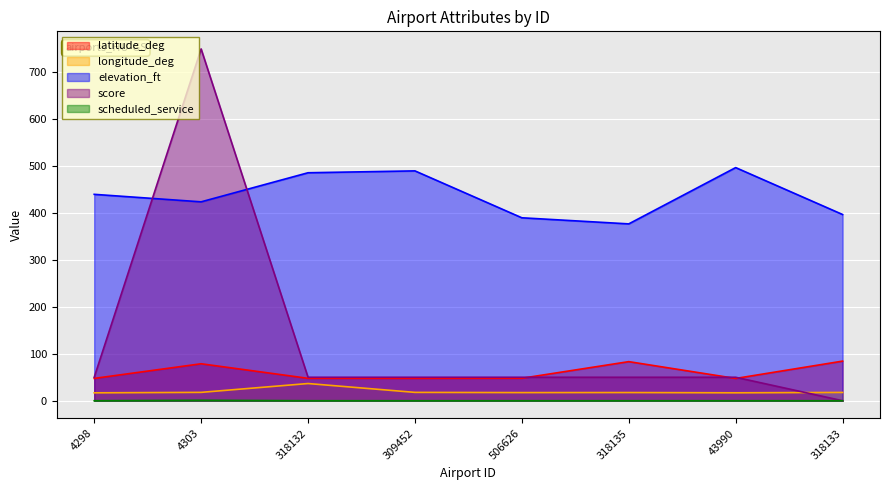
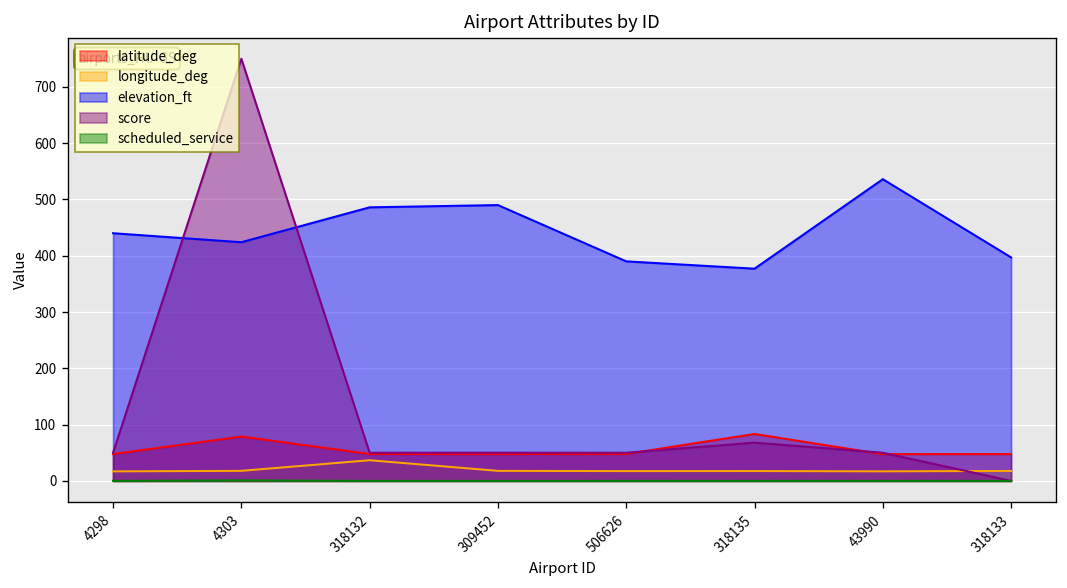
  {
    "latitude_deg": {
      "4303": 80,
      "318135": 80,
-     "318133": 80
+     "318133": 50
    },
    "longitude_deg": {
      "4298": 20,
      "4303": 20,
      "318132": 40,
      "309452": 20,
      "506626": 20,
      "318135": 20,
      "43990": 20,
      "318133": 20
    },
    "elevation_ft": {
      "4298": 440,
      "4303": 420,
      "318132": 490,
      "309452": 490,
      "506626": 390,
      "318135": 380,
-     "43990": 500,
+     "43990": 540,
      "318133": 400
    },
    "score": {
      "4303": 750,
-     "318135": 50
+     "318135": 70
    },
    "scheduled_service": {
      "4298": 0,
      "4303": 0,
      "318132": 0,
      "309452": 0,
      "506626": 0,
      "318135": 0,
      "43990": 0
    }
  }
